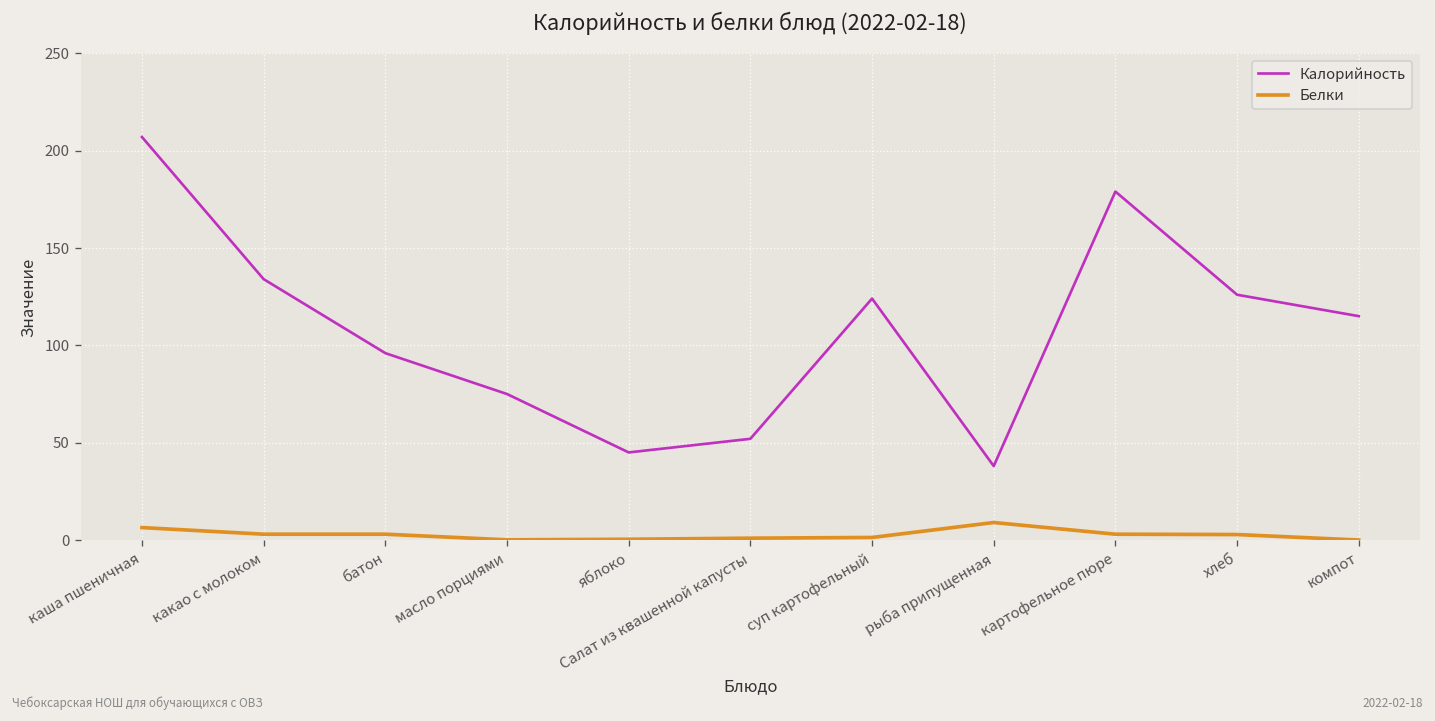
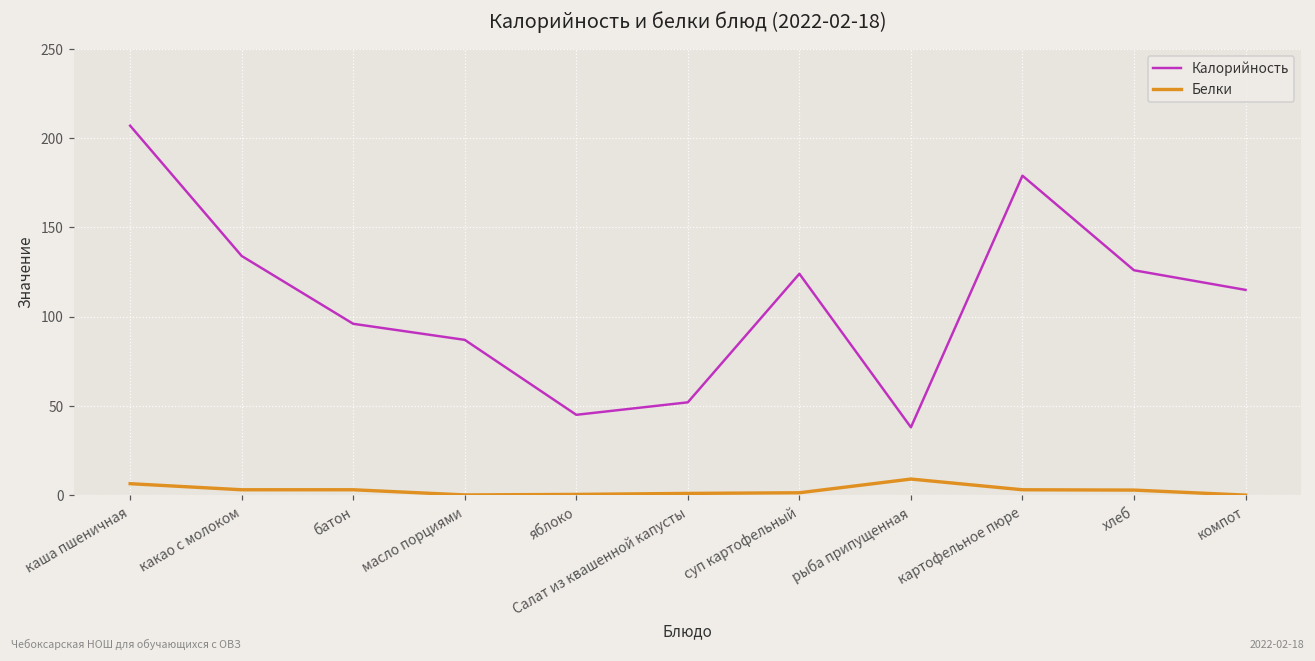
  {
    "Калорийность": {
      "каша пшеничная": 207,
      "какао с молоком": 134,
      "батон": 96,
-     "масло порциями": 75,
+     "масло порциями": 87,
      "яблоко": 45,
      "Салат из квашенной капусты": 52,
      "суп картофельный": 124,
      "рыба припущенная": 38,
      "картофельное пюре": 179,
      "хлеб": 126,
      "компот": 115
    },
    "Белки": {
      "каша пшеничная": 6,
      "какао с молоком": 3,
      "батон": 3,
      "масло порциями": 0,
      "яблоко": 0,
      "Салат из квашенной капусты": 1,
      "суп картофельный": 1,
      "рыба припущенная": 9,
      "картофельное пюре": 3,
      "хлеб": 3,
      "компот": 0
    }
  }
